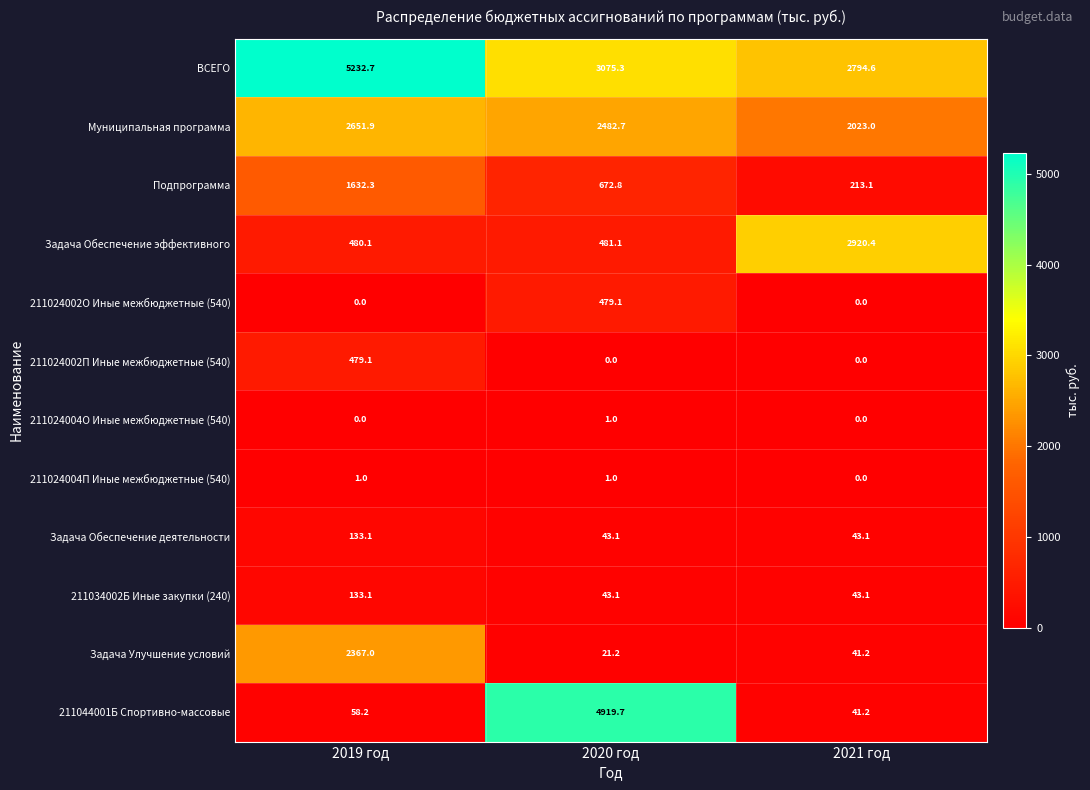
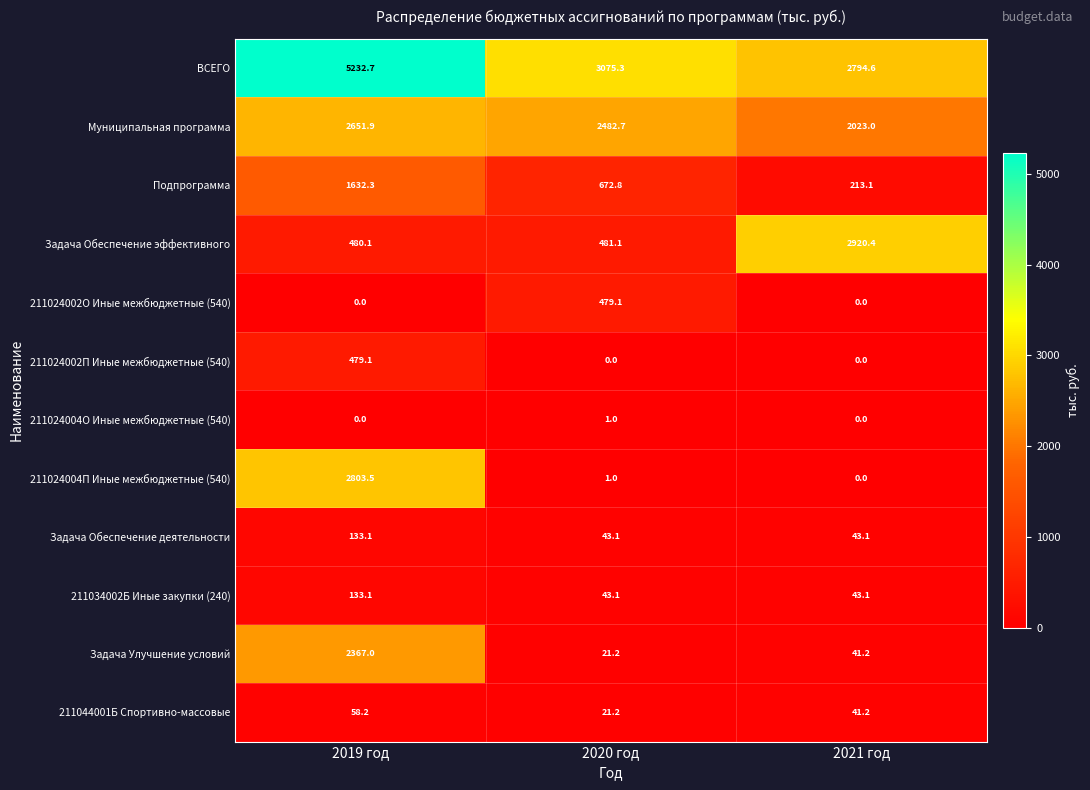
  {
    "ВСЕГО": {
      "2019 год": 5232.7,
      "2020 год": 3075.3,
      "2021 год": 2794.6
    },
    "Муниципальная программа": {
      "2019 год": 2651.9,
      "2020 год": 2482.7,
      "2021 год": 2023.0
    },
    "Подпрограмма": {
      "2019 год": 1632.3,
      "2020 год": 672.8,
      "2021 год": 213.1
    },
    "Задача Обеспечение эффективного": {
      "2019 год": 480.1,
      "2020 год": 481.1,
      "2021 год": 2920.4
    },
    "211024002О Иные межбюджетные (540)": {
      "2019 год": 0.0,
      "2020 год": 479.1,
      "2021 год": 0.0
    },
    "211024002П Иные межбюджетные (540)": {
      "2019 год": 479.1,
      "2020 год": 0.0,
      "2021 год": 0.0
    },
    "211024004О Иные межбюджетные (540)": {
      "2019 год": 0.0,
      "2020 год": 1.0,
      "2021 год": 0.0
    },
    "211024004П Иные межбюджетные (540)": {
-     "2019 год": 1.0,
+     "2019 год": 2803.5,
      "2020 год": 1.0,
      "2021 год": 0.0
    },
    "Задача Обеспечение деятельности": {
      "2019 год": 133.1,
      "2020 год": 43.1,
      "2021 год": 43.1
    },
    "211034002Б Иные закупки (240)": {
      "2019 год": 133.1,
      "2020 год": 43.1,
      "2021 год": 43.1
    },
    "Задача Улучшение условий": {
      "2019 год": 2367.0,
      "2020 год": 21.2,
      "2021 год": 41.2
    },
    "211044001Б Спортивно-массовые": {
      "2019 год": 58.2,
-     "2020 год": 4919.7,
+     "2020 год": 21.2,
      "2021 год": 41.2
    }
  }
